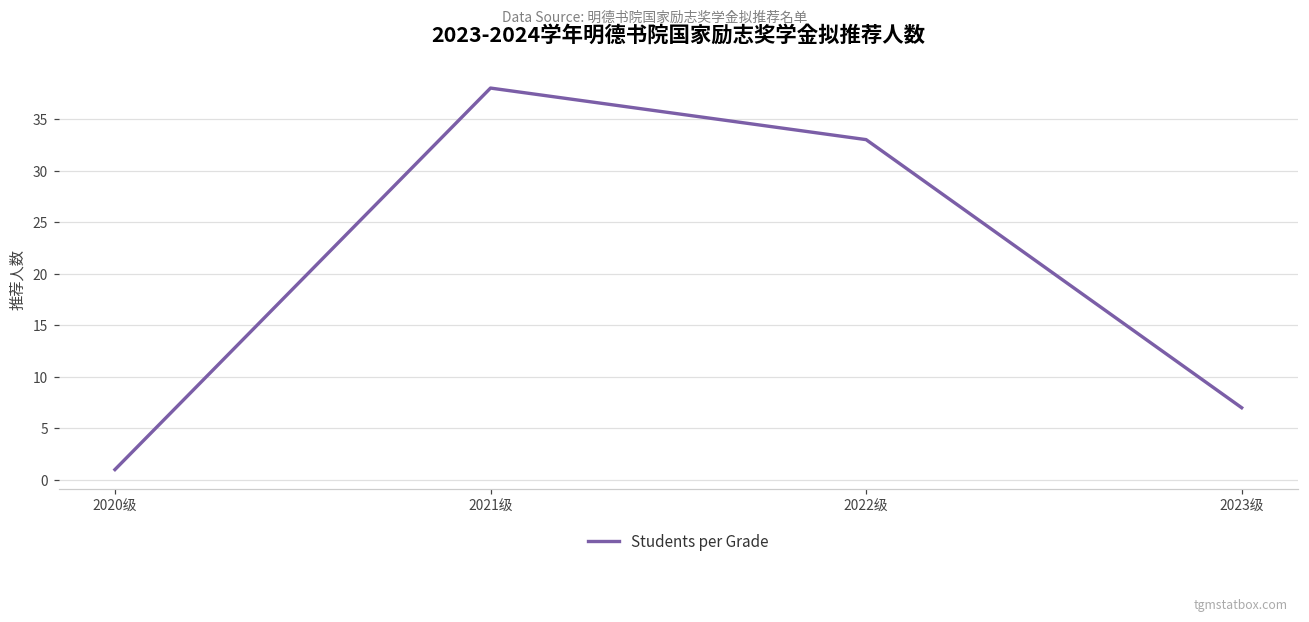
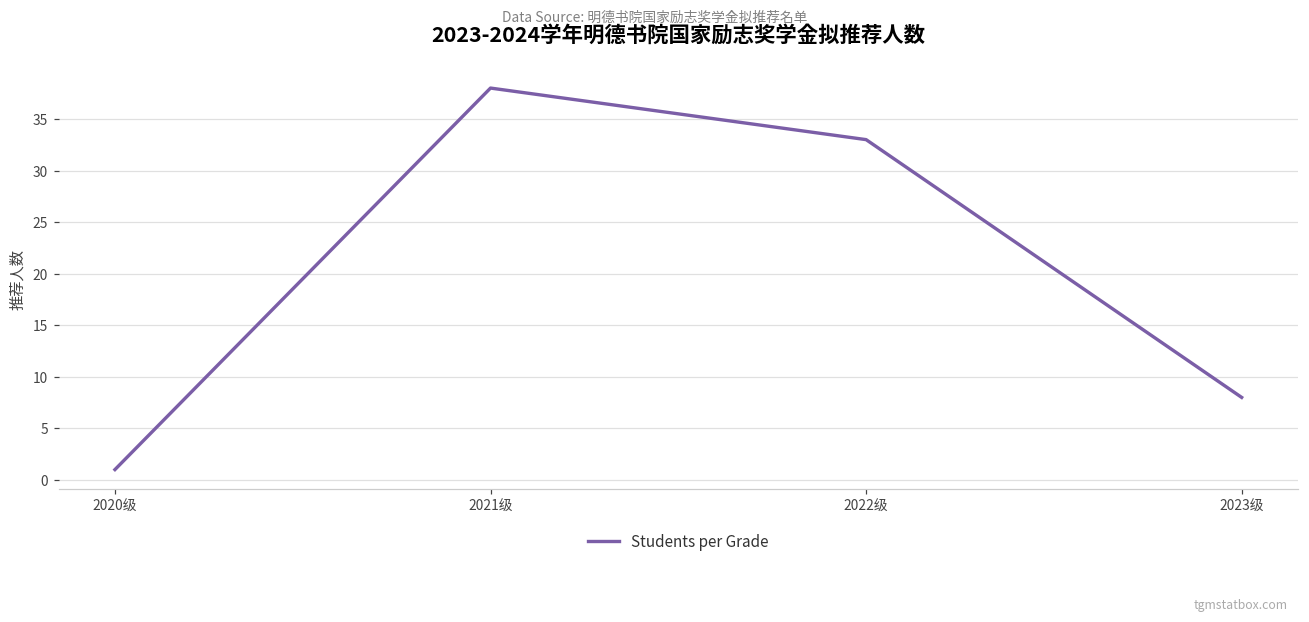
  {
    "2020级": 1,
    "2021级": 38,
    "2022级": 33,
-   "2023级": 7
+   "2023级": 8
  }
